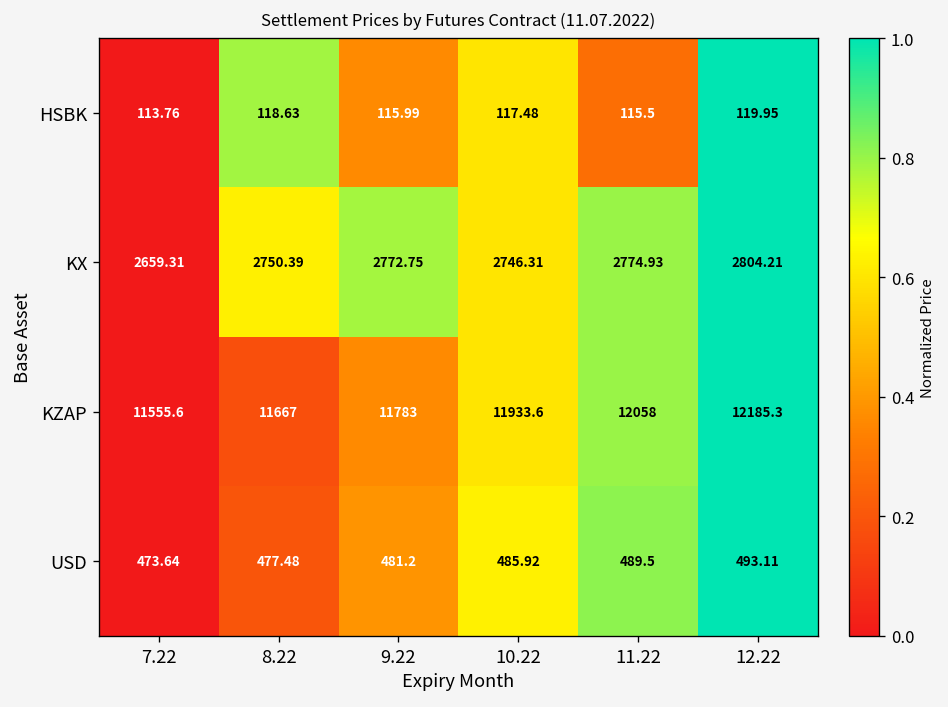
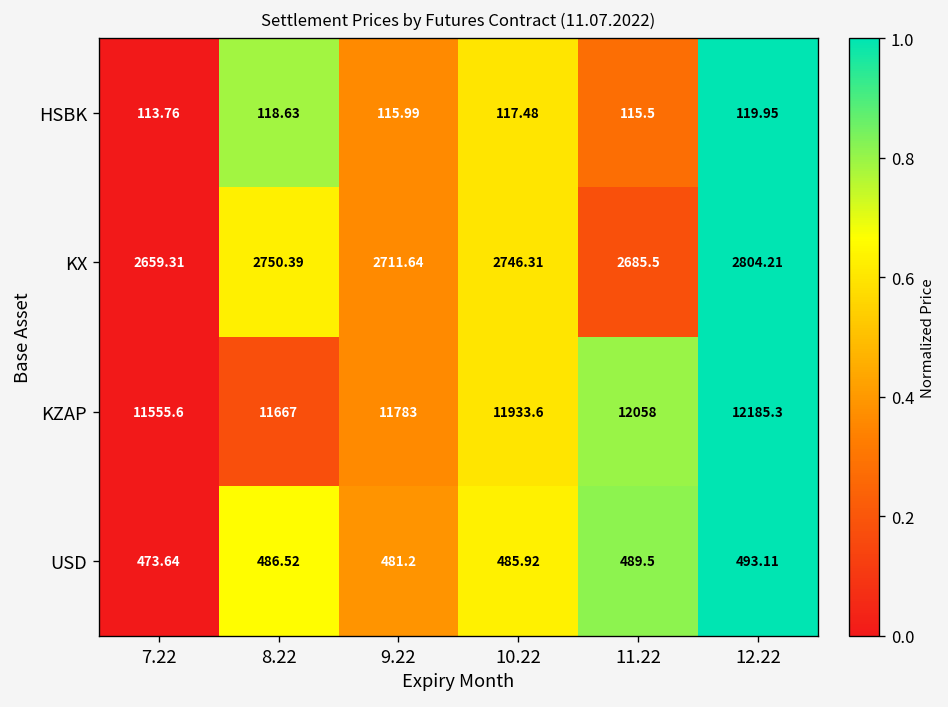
  {
    "HSBK": {
      "7.22": 113.76,
      "8.22": 118.63,
      "9.22": 115.99,
      "10.22": 117.48,
      "11.22": 115.5,
      "12.22": 119.95
    },
    "KX": {
      "7.22": 2659.31,
      "8.22": 2750.39,
-     "9.22": 2772.75,
+     "9.22": 2711.64,
      "10.22": 2746.31,
-     "11.22": 2774.93,
+     "11.22": 2685.5,
      "12.22": 2804.21
    },
    "KZAP": {
      "7.22": 11555.6,
      "8.22": 11667,
      "9.22": 11783,
      "10.22": 11933.6,
      "11.22": 12058,
      "12.22": 12185.3
    },
    "USD": {
      "7.22": 473.64,
-     "8.22": 477.48,
+     "8.22": 486.52,
      "9.22": 481.2,
      "10.22": 485.92,
      "11.22": 489.5,
      "12.22": 493.11
    }
  }
